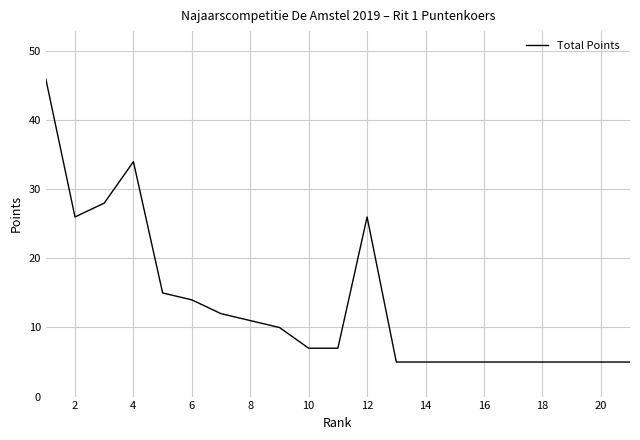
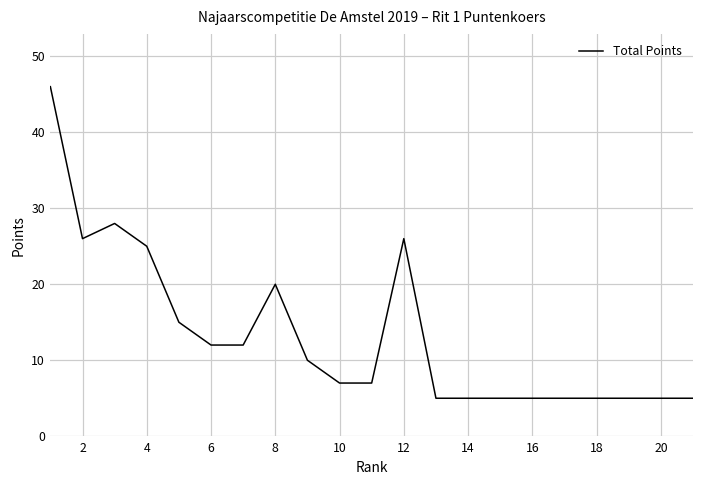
  {
    "2": 26,
-   "4": 34,
-   "6": 14,
-   "8": 11,
+   "4": 25,
+   "6": 12,
+   "8": 20,
    "10": 7,
    "12": 26,
    "14": 5,
    "16": 5,
    "18": 5,
    "20": 5
  }
